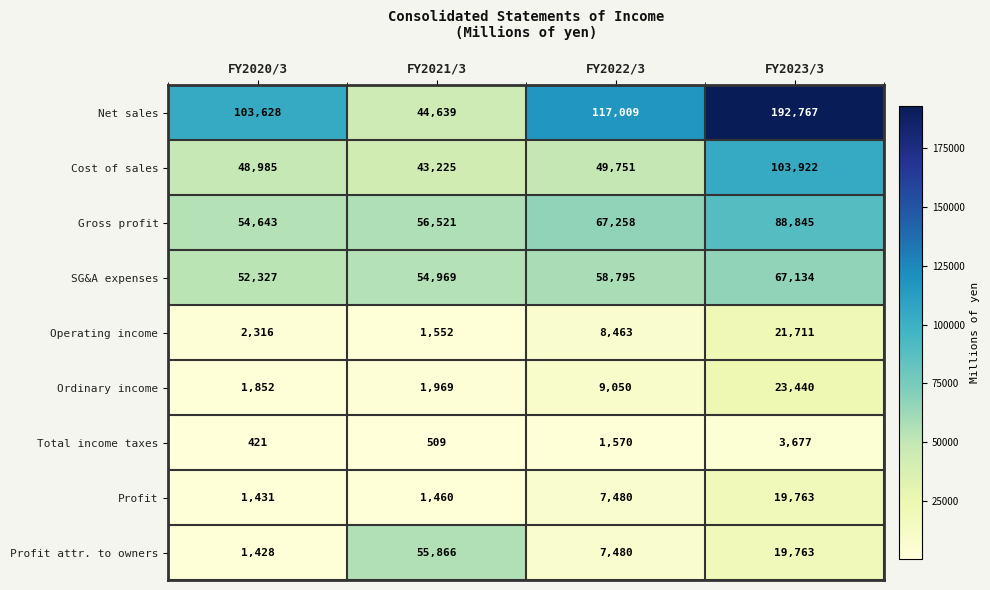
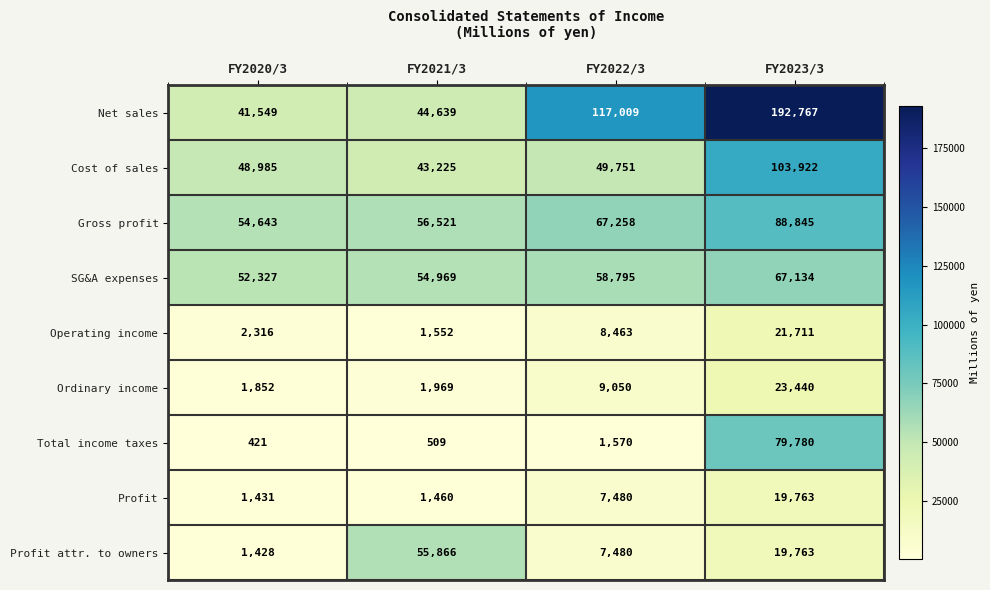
  {
    "Net sales": {
-     "FY2020/3": "103,628",
+     "FY2020/3": "41,549",
      "FY2021/3": "44,639",
      "FY2022/3": "117,009",
      "FY2023/3": "192,767"
    },
    "Cost of sales": {
      "FY2020/3": "48,985",
      "FY2021/3": "43,225",
      "FY2022/3": "49,751",
      "FY2023/3": "103,922"
    },
    "Gross profit": {
      "FY2020/3": "54,643",
      "FY2021/3": "56,521",
      "FY2022/3": "67,258",
      "FY2023/3": "88,845"
    },
    "SG&A expenses": {
      "FY2020/3": "52,327",
      "FY2021/3": "54,969",
      "FY2022/3": "58,795",
      "FY2023/3": "67,134"
    },
    "Operating income": {
      "FY2020/3": "2,316",
      "FY2021/3": "1,552",
      "FY2022/3": "8,463",
      "FY2023/3": "21,711"
    },
    "Ordinary income": {
      "FY2020/3": "1,852",
      "FY2021/3": "1,969",
      "FY2022/3": "9,050",
      "FY2023/3": "23,440"
    },
    "Total income taxes": {
      "FY2020/3": "421",
      "FY2021/3": "509",
      "FY2022/3": "1,570",
-     "FY2023/3": "3,677"
+     "FY2023/3": "79,780"
    },
    "Profit": {
      "FY2020/3": "1,431",
      "FY2021/3": "1,460",
      "FY2022/3": "7,480",
      "FY2023/3": "19,763"
    },
    "Profit attr. to owners": {
      "FY2020/3": "1,428",
      "FY2021/3": "55,866",
      "FY2022/3": "7,480",
      "FY2023/3": "19,763"
    }
  }
